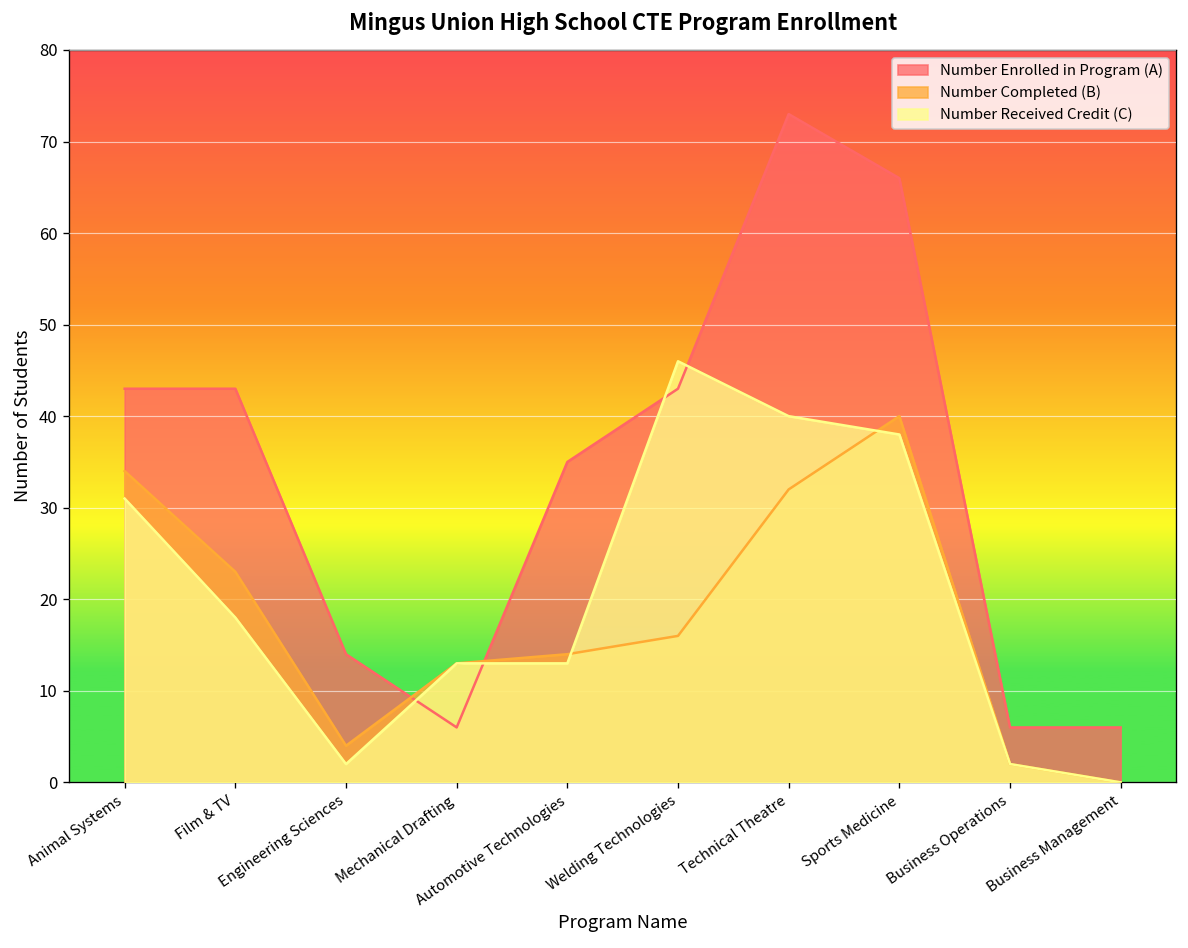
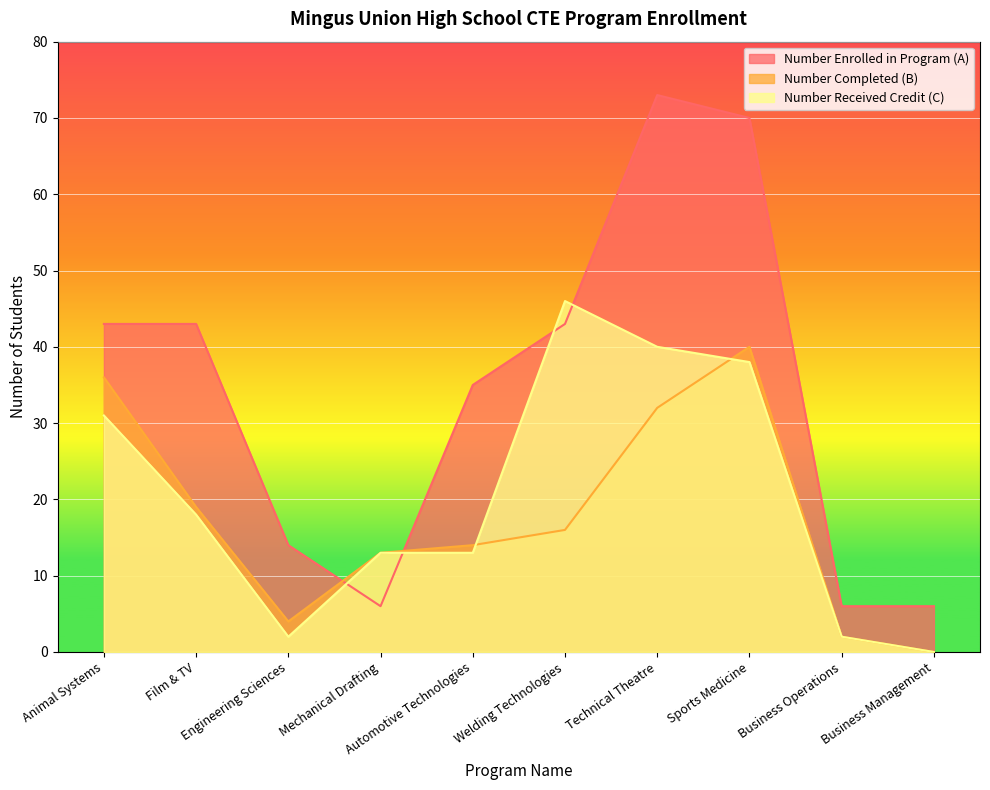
  {
    "Number Enrolled in Program (A)": {
      "Animal Systems": 43,
      "Film & TV": 43,
      "Engineering Sciences": 14,
      "Mechanical Drafting": 6,
      "Automotive Technologies": 35,
      "Welding Technologies": 43,
      "Technical Theatre": 73,
-     "Sports Medicine": 66,
+     "Sports Medicine": 70,
      "Business Operations": 6,
      "Business Management": 6
    },
    "Number Completed (B)": {
-     "Animal Systems": 34,
-     "Film & TV": 23,
+     "Animal Systems": 36,
+     "Film & TV": 19,
      "Engineering Sciences": 4,
      "Automotive Technologies": 14,
      "Welding Technologies": 16,
      "Technical Theatre": 32,
      "Sports Medicine": 40
    },
    "Number Received Credit (C)": {
      "Animal Systems": 31,
      "Film & TV": 18,
      "Engineering Sciences": 2,
      "Automotive Technologies": 13,
      "Welding Technologies": 46,
      "Technical Theatre": 40,
      "Sports Medicine": 38
    }
  }
